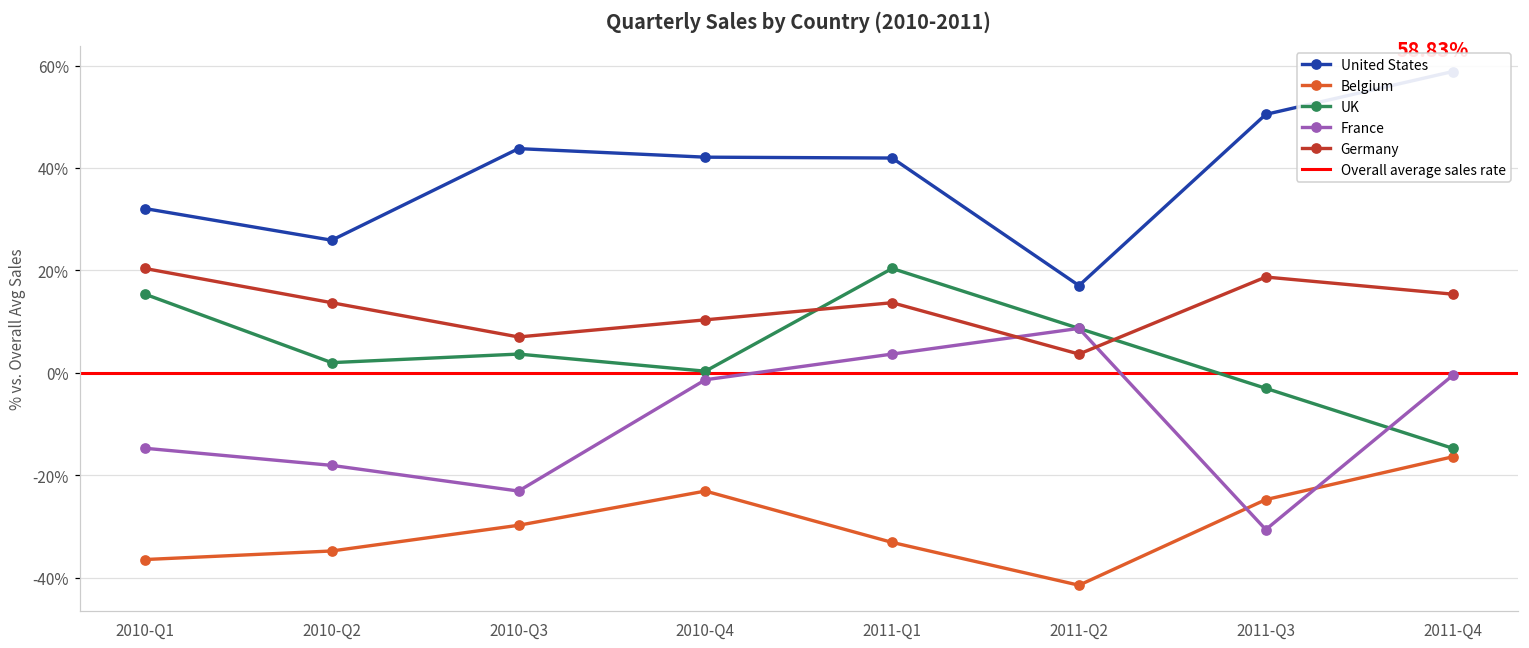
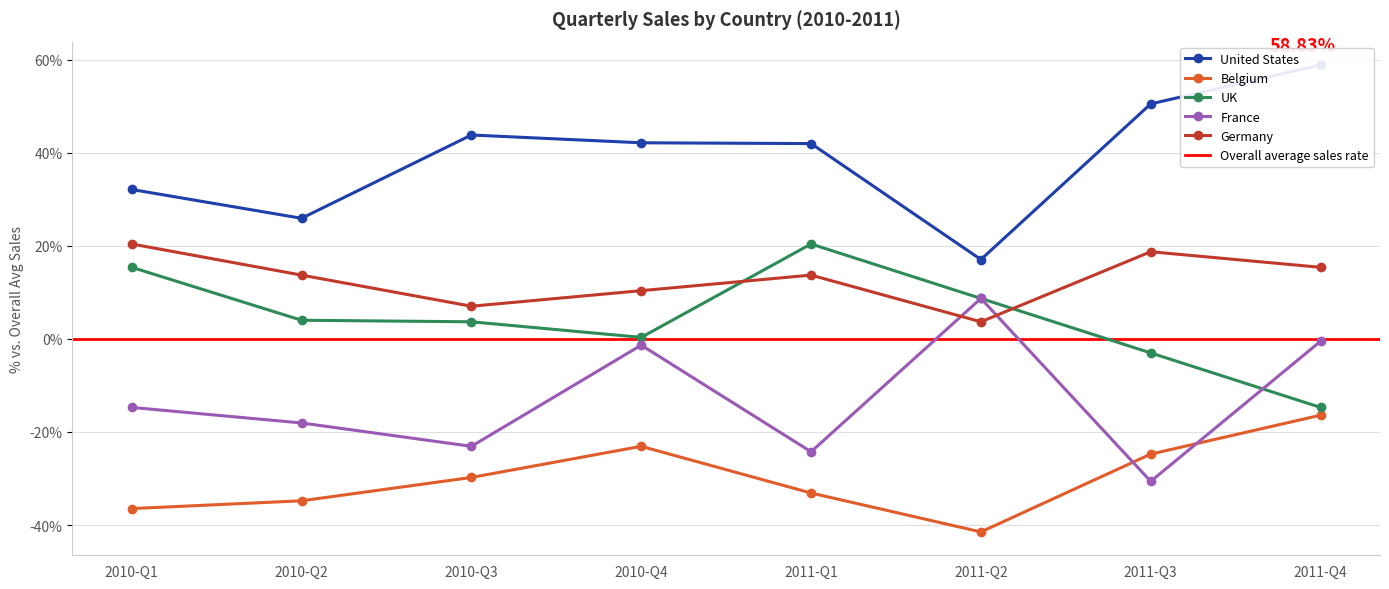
  {
    "United States": {
      "2010-Q1": "32%",
      "2010-Q2": "26%",
      "2010-Q3": "44%",
      "2010-Q4": "42%",
      "2011-Q1": "42%",
      "2011-Q2": "17%",
      "2011-Q3": "50%"
    },
    "UK": {
      "2010-Q1": "15%",
-     "2010-Q2": "2%",
+     "2010-Q2": "4%",
      "2010-Q3": "4%",
      "2010-Q4": "0%",
      "2011-Q1": "20%",
      "2011-Q3": "-3%",
      "2011-Q4": "-15%"
    },
    "France": {
      "2010-Q1": "-15%",
      "2010-Q2": "-18%",
      "2010-Q3": "-23%",
      "2010-Q4": "-1%",
-     "2011-Q1": "4%",
+     "2011-Q1": "-24%",
      "2011-Q3": "-31%",
      "2011-Q4": "-1%"
    }
  }
